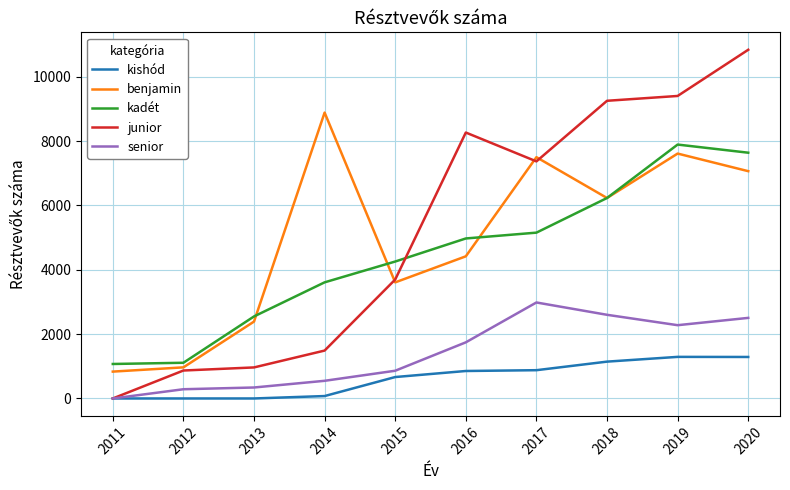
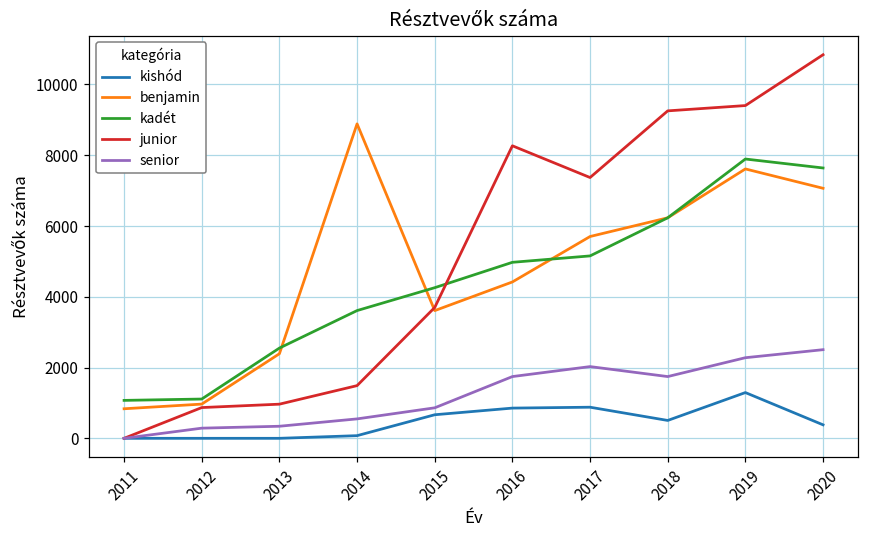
  {
    "kishód": {
      "2012": 0,
      "2013": 0,
      "2014": 100,
      "2015": 700,
      "2016": 900,
      "2017": 900,
-     "2018": 1100,
+     "2018": 500,
      "2019": 1300,
-     "2020": 1300
+     "2020": 400
    },
    "benjamin": {
      "2011": 800,
      "2012": 1000,
      "2013": 2400,
      "2014": 8900,
      "2015": 3600,
      "2016": 4400,
-     "2017": 7500,
+     "2017": 5700,
      "2019": 7600,
      "2020": 7100
    },
    "kadét": {
      "2011": 1100,
      "2012": 1100,
      "2013": 2600,
      "2014": 3600,
      "2015": 4300,
      "2016": 5000,
      "2017": 5200,
      "2019": 7900,
      "2020": 7600
    },
    "junior": {
      "2012": 900,
      "2013": 1000,
      "2014": 1500,
      "2015": 3700,
      "2016": 8300,
      "2017": 7400,
      "2018": 9300,
      "2019": 9400,
      "2020": 10800
    },
    "senior": {
      "2012": 300,
      "2013": 300,
      "2014": 500,
      "2015": 900,
      "2016": 1700,
-     "2017": 3000,
-     "2018": 2600,
+     "2017": 2000,
+     "2018": 1700,
      "2019": 2300,
      "2020": 2500
    }
  }
